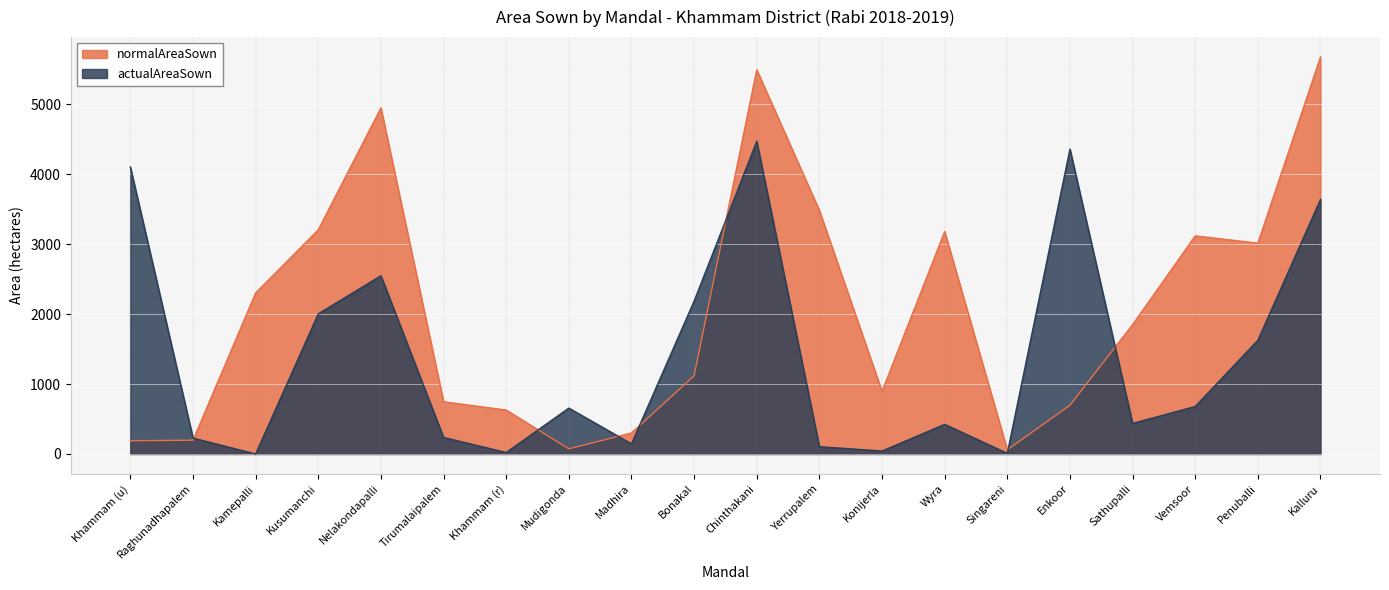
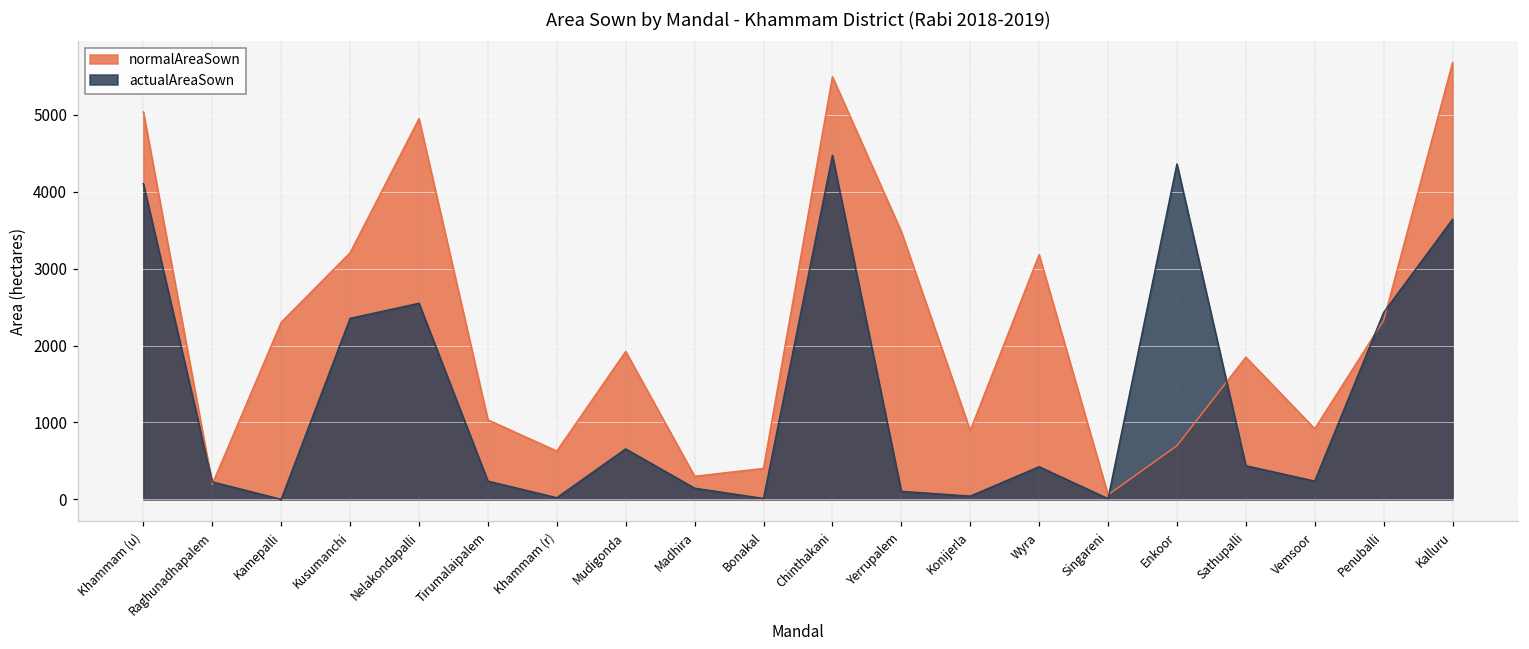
  {
    "normalAreaSown": {
-     "Khammam (u)": 200,
+     "Khammam (u)": 5000,
      "Kamepalli": 2300,
      "Kusumanchi": 3200,
      "Nelakondapalli": 4900,
-     "Tirumalaipalem": 700,
+     "Tirumalaipalem": 1000,
      "Khammam (r)": 600,
-     "Mudigonda": 100,
+     "Mudigonda": 1900,
      "Madhira": 300,
-     "Bonakal": 1100,
+     "Bonakal": 400,
      "Chinthakani": 5500,
      "Yerrupalem": 3500,
      "Konijerla": 900,
      "Wyra": 3200,
      "Singareni": 100,
      "Enkoor": 700,
      "Sathupalli": 1800,
-     "Vemsoor": 3100,
-     "Penuballi": 3000,
+     "Vemsoor": 900,
+     "Penuballi": 2300,
      "Kalluru": 5700
    },
    "actualAreaSown": {
      "Khammam (u)": 4100,
      "Kamepalli": 0,
-     "Kusumanchi": 2000,
+     "Kusumanchi": 2400,
      "Nelakondapalli": 2500,
      "Tirumalaipalem": 200,
      "Khammam (r)": 0,
      "Mudigonda": 700,
      "Madhira": 100,
-     "Bonakal": 2200,
+     "Bonakal": 0,
      "Chinthakani": 4500,
      "Yerrupalem": 100,
      "Konijerla": 0,
      "Wyra": 400,
      "Singareni": 0,
      "Enkoor": 4400,
      "Sathupalli": 400,
-     "Vemsoor": 700,
-     "Penuballi": 1600,
+     "Vemsoor": 200,
+     "Penuballi": 2400,
      "Kalluru": 3600
    }
  }
